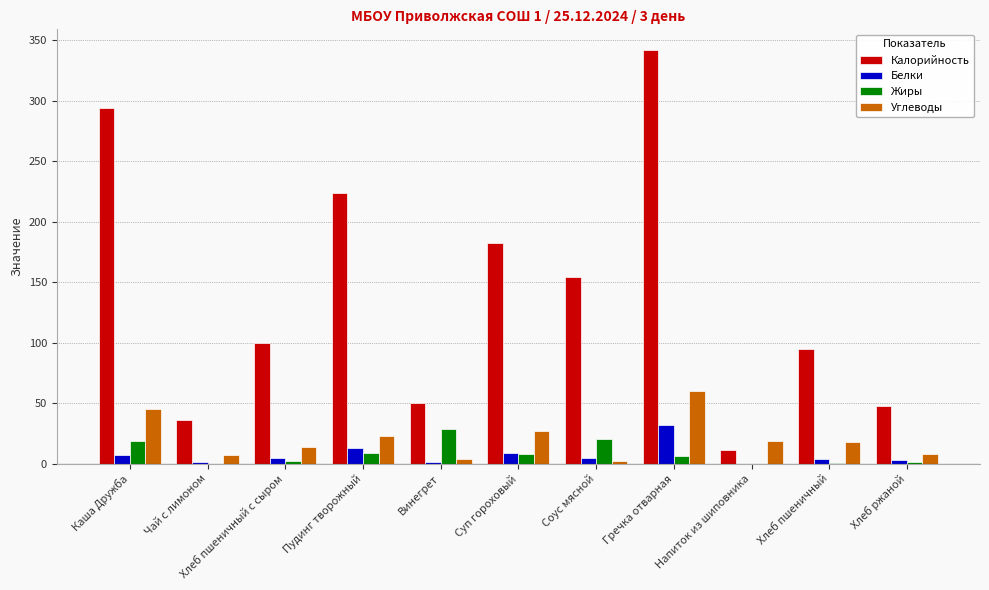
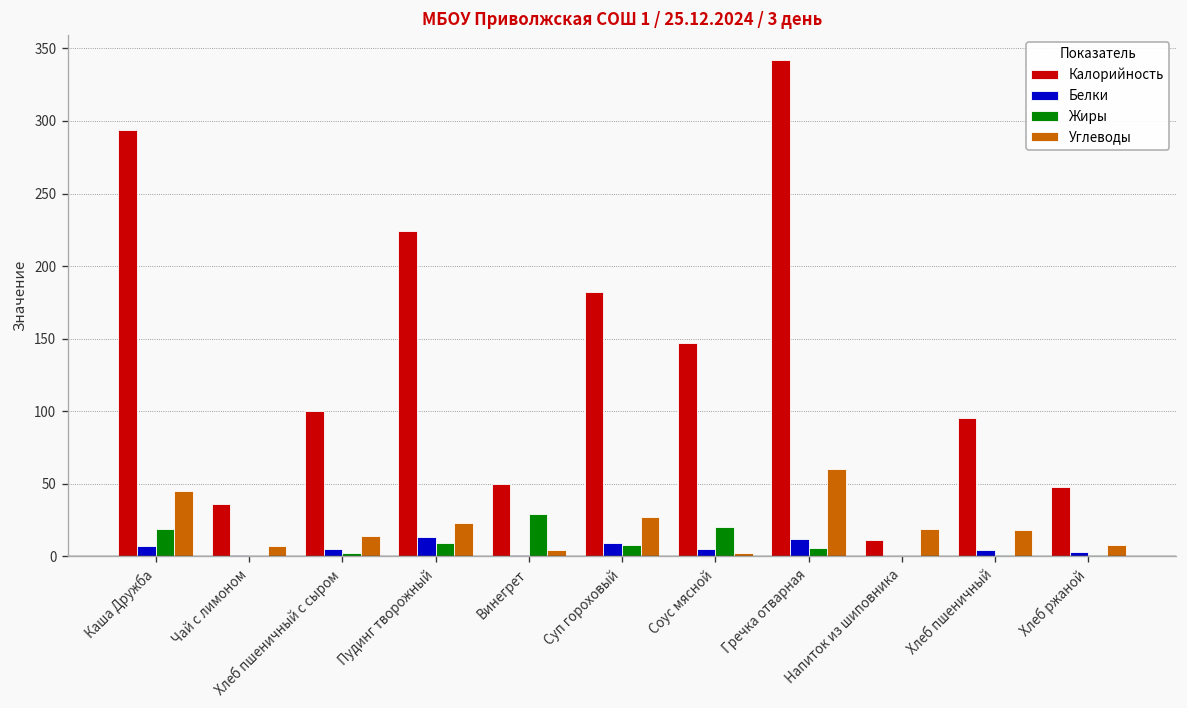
  {
    "Калорийность": {
      "Каша Дружба": 294,
      "Чай с лимоном": 36,
      "Хлеб пшеничный с сыром": 100,
      "Пудинг творожный": 224,
      "Винегрет": 50,
      "Суп гороховый": 182,
-     "Соус мясной": 154,
+     "Соус мясной": 147,
      "Гречка отварная": 342,
      "Напиток из шиповника": 11,
      "Хлеб пшеничный": 95,
      "Хлеб ржаной": 48
    },
    "Белки": {
      "Каша Дружба": 7,
      "Хлеб пшеничный с сыром": 5,
      "Пудинг творожный": 13,
      "Суп гороховый": 9,
      "Соус мясной": 5,
-     "Гречка отварная": 32,
+     "Гречка отварная": 12,
      "Напиток из шиповника": 0,
      "Хлеб пшеничный": 4,
      "Хлеб ржаной": 3
    },
    "Жиры": {
      "Каша Дружба": 19,
      "Чай с лимоном": 0,
      "Пудинг творожный": 9,
      "Винегрет": 29,
      "Суп гороховый": 8,
      "Соус мясной": 20,
      "Гречка отварная": 6,
      "Напиток из шиповника": 0
    },
    "Углеводы": {
      "Каша Дружба": 45,
      "Чай с лимоном": 7,
      "Хлеб пшеничный с сыром": 14,
      "Пудинг творожный": 23,
      "Винегрет": 4,
      "Суп гороховый": 27,
      "Гречка отварная": 60,
      "Напиток из шиповника": 19,
      "Хлеб пшеничный": 18,
      "Хлеб ржаной": 8
    }
  }
